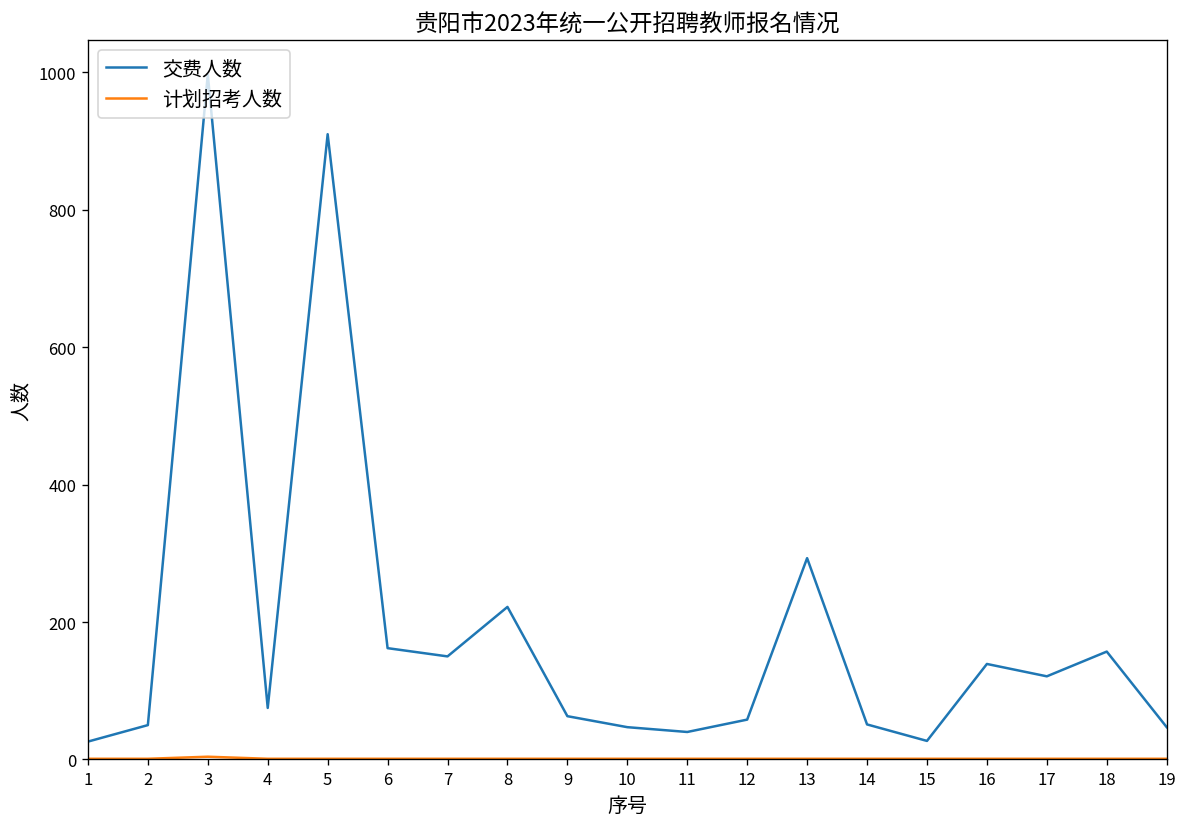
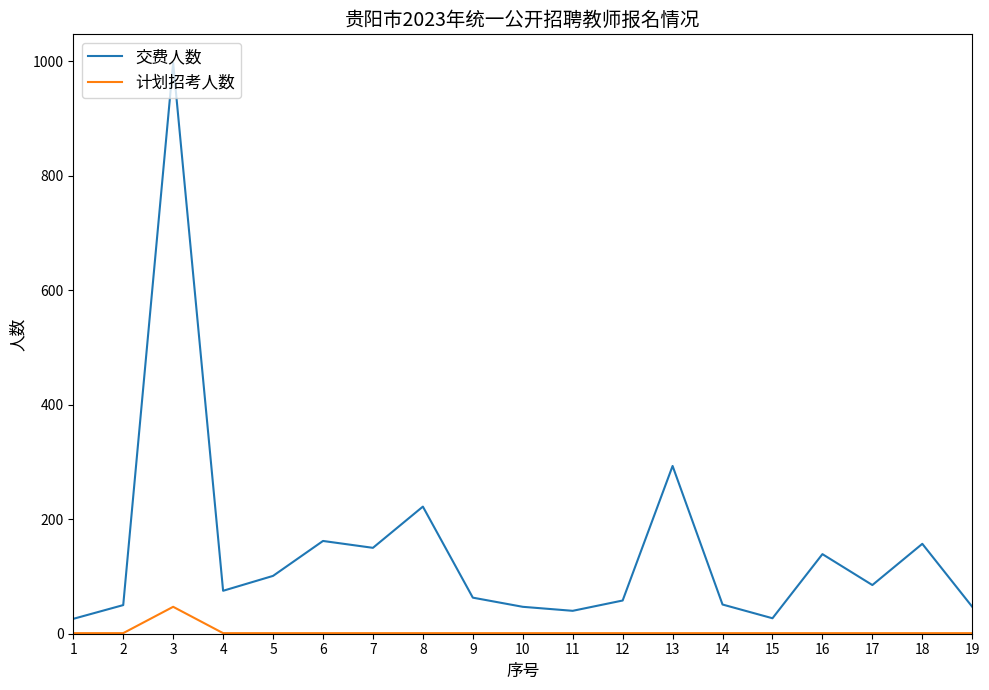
  {
    "交费人数": {
      "1": 30,
      "2": 50,
      "4": 80,
-     "5": 910,
+     "5": 100,
      "6": 160,
      "7": 150,
      "8": 220,
      "9": 60,
      "10": 50,
      "11": 40,
      "12": 60,
      "13": 290,
      "14": 50,
      "15": 30,
      "16": 140,
-     "17": 120,
+     "17": 90,
      "18": 160,
      "19": 50
    },
    "计划招考人数": {
      "1": 0,
      "2": 0,
-     "3": 0,
+     "3": 50,
      "4": 0,
      "5": 0,
      "6": 0,
      "7": 0,
      "8": 0,
      "9": 0,
      "10": 0,
      "11": 0,
      "12": 0,
      "13": 0,
      "14": 0,
      "15": 0,
      "16": 0,
      "17": 0,
      "18": 0,
      "19": 0
    }
  }
